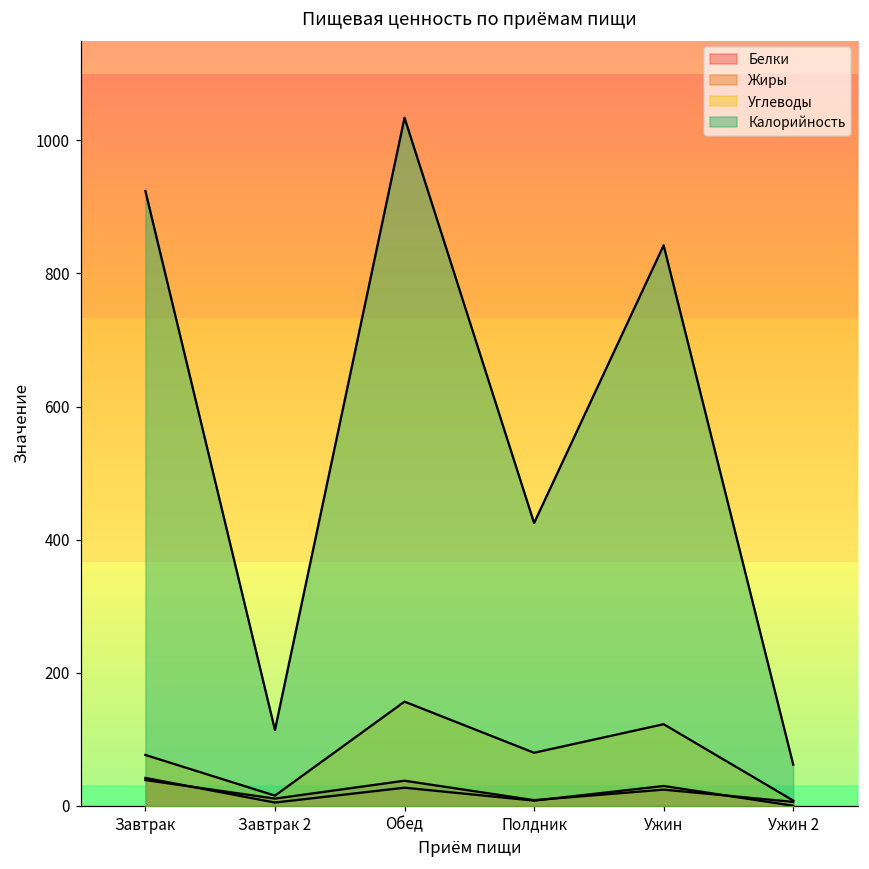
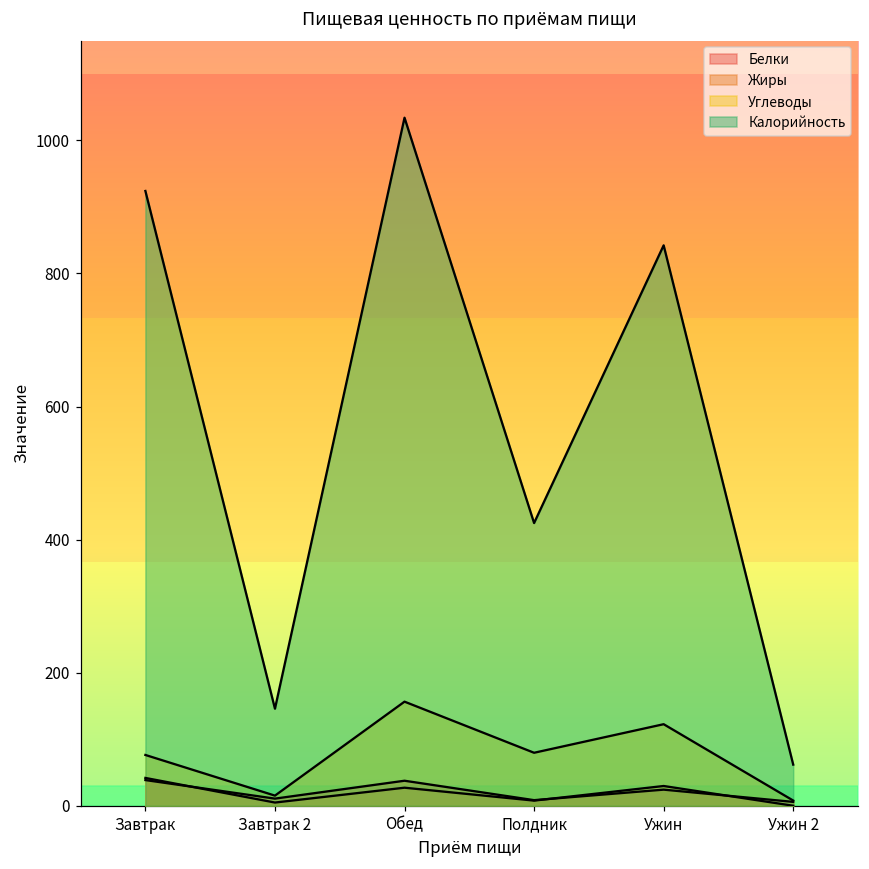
  {
    "Калорийность": {
      "Завтрак": 920,
-     "Завтрак 2": 110,
+     "Завтрак 2": 150,
      "Обед": 1030,
      "Полдник": 430,
      "Ужин": 840,
      "Ужин 2": 60
    }
  }
